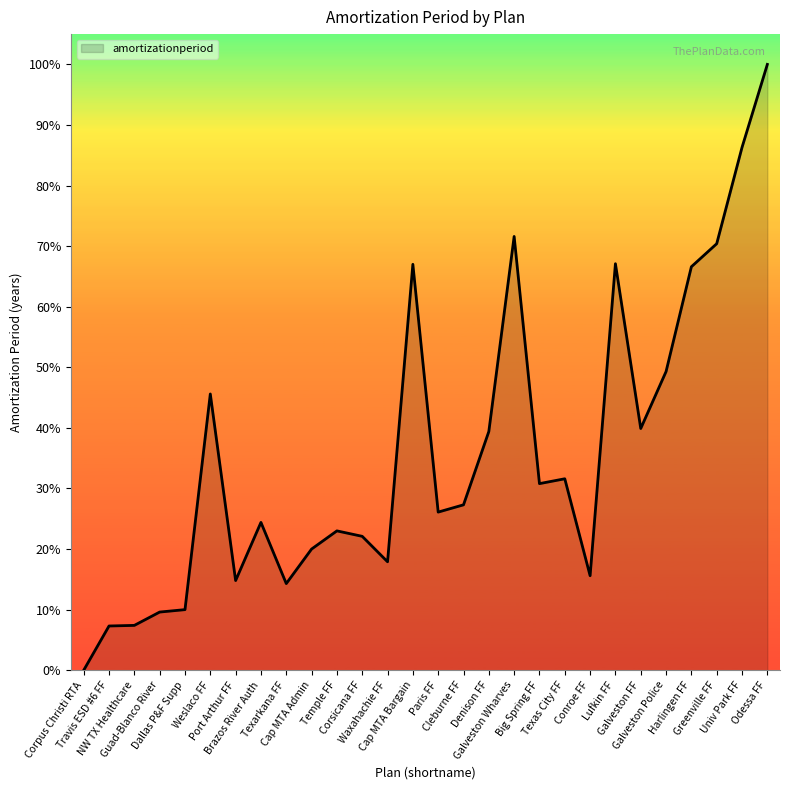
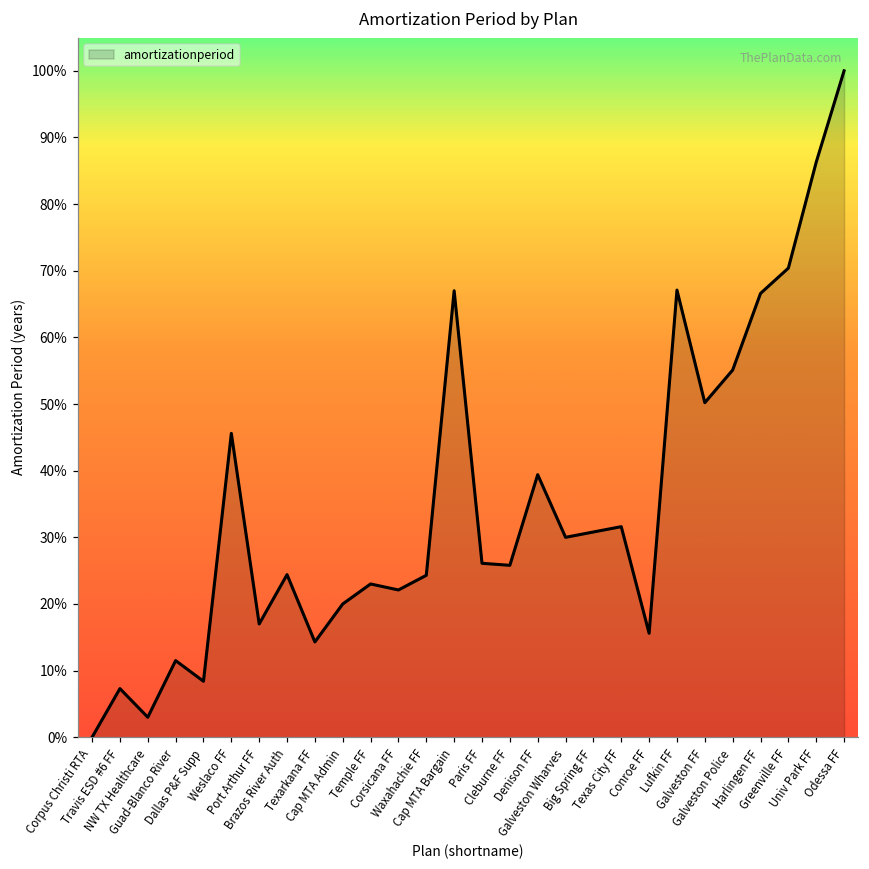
  {
    "Corpus Christi RTA": "0%",
    "Travis ESD #6 FF": "7%",
-   "NW TX Healthcare": "7%",
-   "Guad-Blanco River": "10%",
-   "Dallas P&F Supp": "10%",
+   "NW TX Healthcare": "3%",
+   "Guad-Blanco River": "12%",
+   "Dallas P&F Supp": "8%",
    "Weslaco FF": "46%",
-   "Port Arthur FF": "15%",
+   "Port Arthur FF": "17%",
    "Brazos River Auth": "24%",
    "Texarkana FF": "14%",
    "Cap MTA Admin": "20%",
    "Temple FF": "23%",
    "Corsicana FF": "22%",
-   "Waxahachie FF": "18%",
+   "Waxahachie FF": "24%",
    "Cap MTA Bargain": "67%",
    "Paris FF": "26%",
-   "Cleburne FF": "27%",
+   "Cleburne FF": "26%",
    "Denison FF": "39%",
-   "Galveston Wharves": "72%",
+   "Galveston Wharves": "30%",
    "Big Spring FF": "31%",
    "Texas City FF": "32%",
    "Conroe FF": "16%",
    "Lufkin FF": "67%",
-   "Galveston FF": "40%",
-   "Galveston Police": "49%",
+   "Galveston FF": "50%",
+   "Galveston Police": "55%",
    "Harlingen FF": "67%",
    "Greenville FF": "70%",
    "Univ Park FF": "86%",
    "Odessa FF": "100%"
  }
